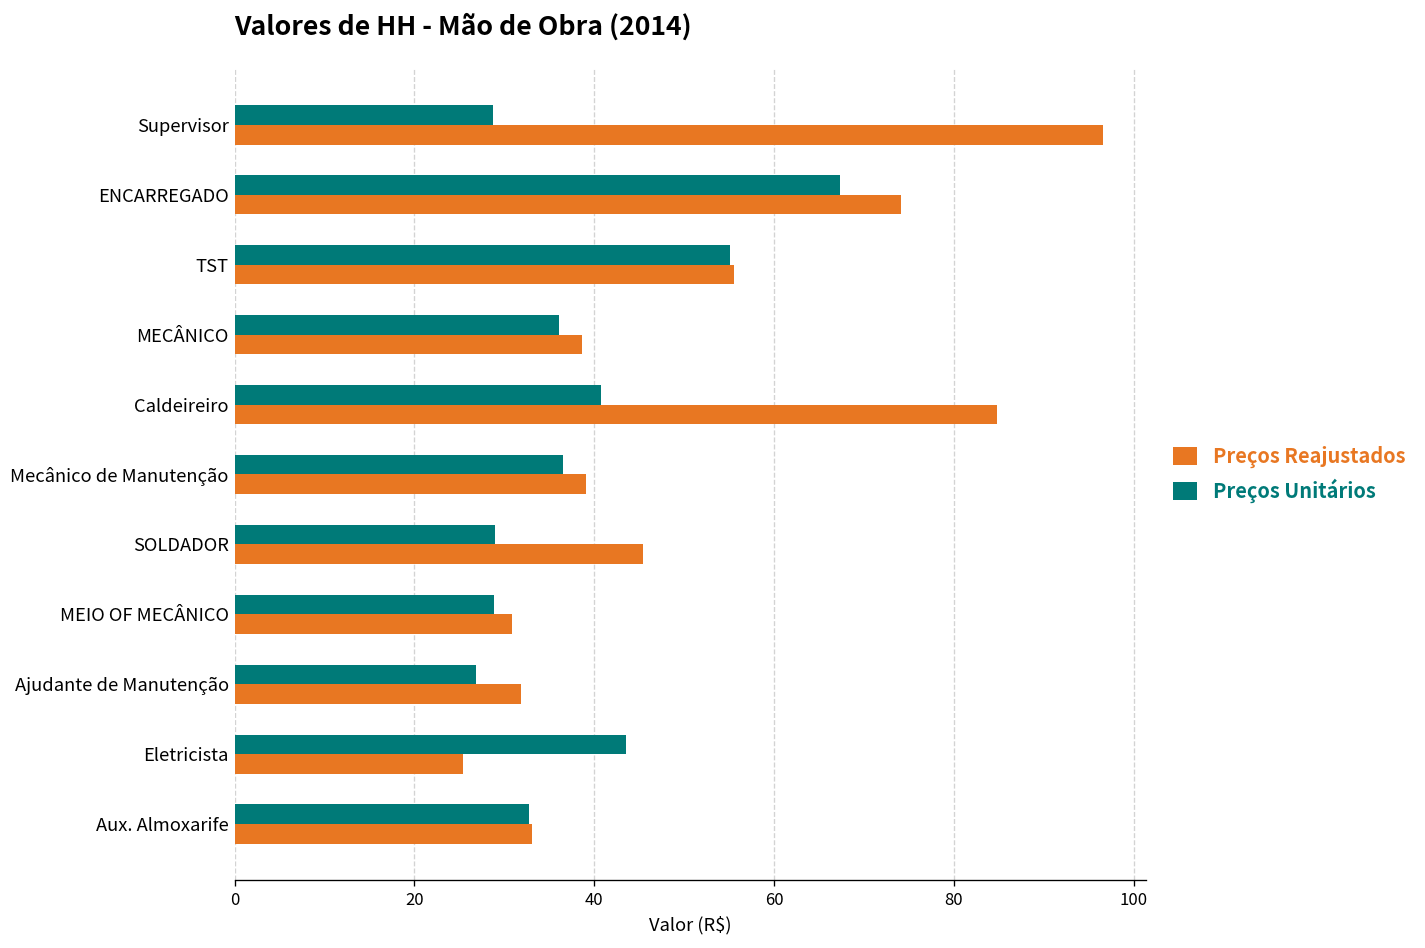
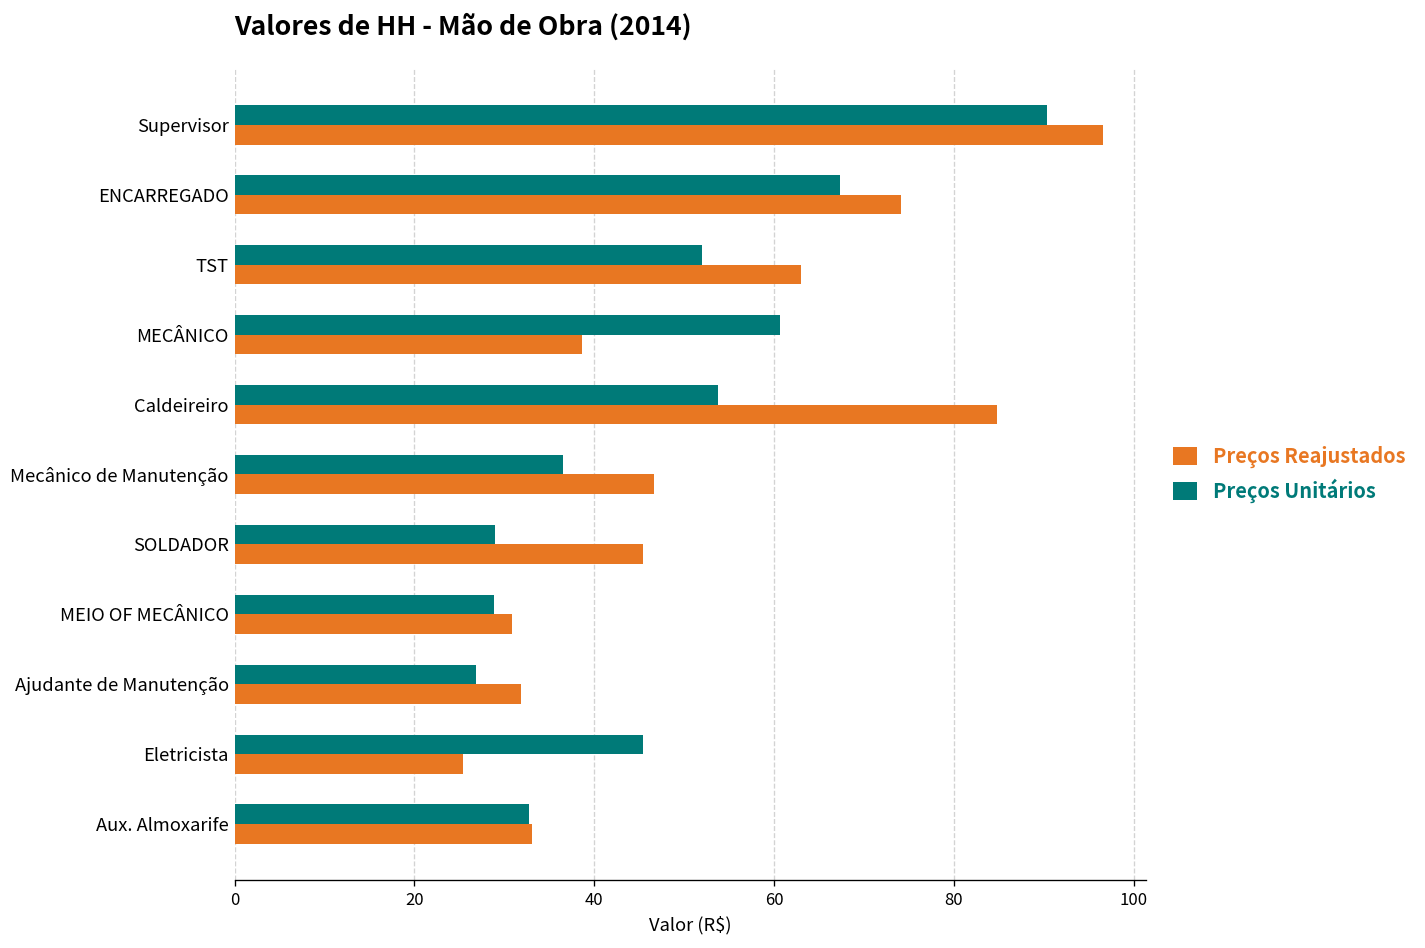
  {
    "Preços Reajustados": {
      "Supervisor": 97,
      "ENCARREGADO": 74,
-     "TST": 56,
+     "TST": 63,
      "MECÂNICO": 39,
      "Caldeireiro": 85,
-     "Mecânico de Manutenção": 39,
+     "Mecânico de Manutenção": 47,
      "SOLDADOR": 45,
      "MEIO OF MECÂNICO": 31,
      "Ajudante de Manutenção": 32,
      "Eletricista": 25,
      "Aux. Almoxarife": 33
    },
    "Preços Unitários": {
-     "Supervisor": 29,
+     "Supervisor": 90,
      "ENCARREGADO": 67,
-     "TST": 55,
-     "MECÂNICO": 36,
-     "Caldeireiro": 41,
+     "TST": 52,
+     "MECÂNICO": 61,
+     "Caldeireiro": 54,
      "Mecânico de Manutenção": 37,
      "SOLDADOR": 29,
      "MEIO OF MECÂNICO": 29,
      "Ajudante de Manutenção": 27,
-     "Eletricista": 44,
+     "Eletricista": 45,
      "Aux. Almoxarife": 33
    }
  }
